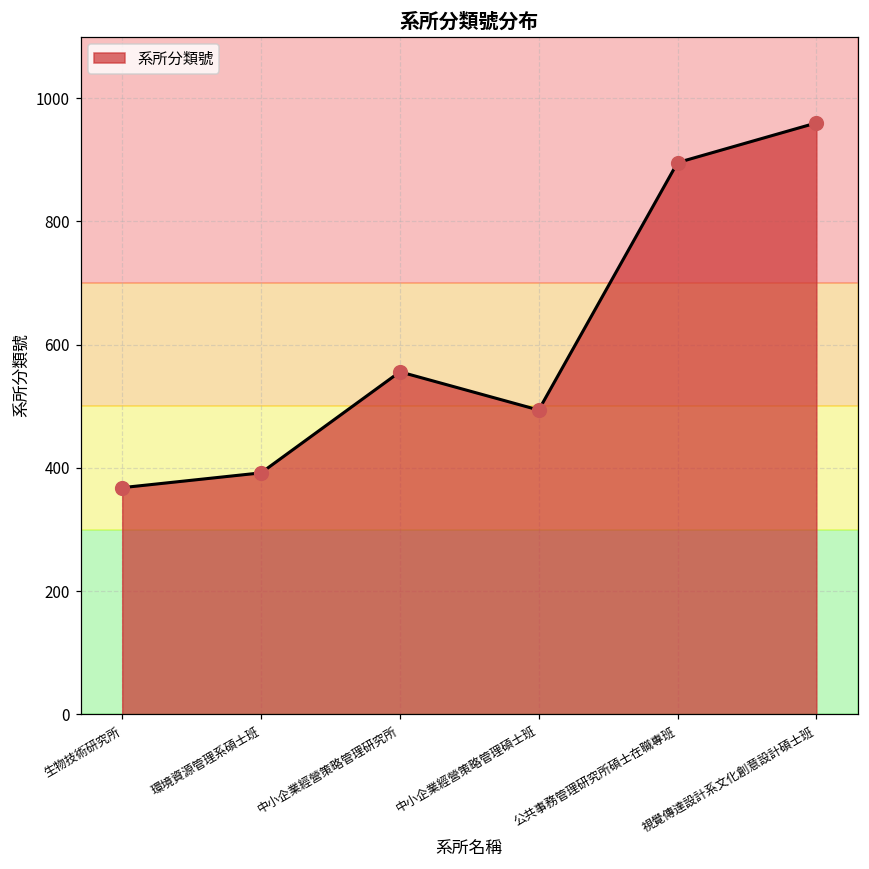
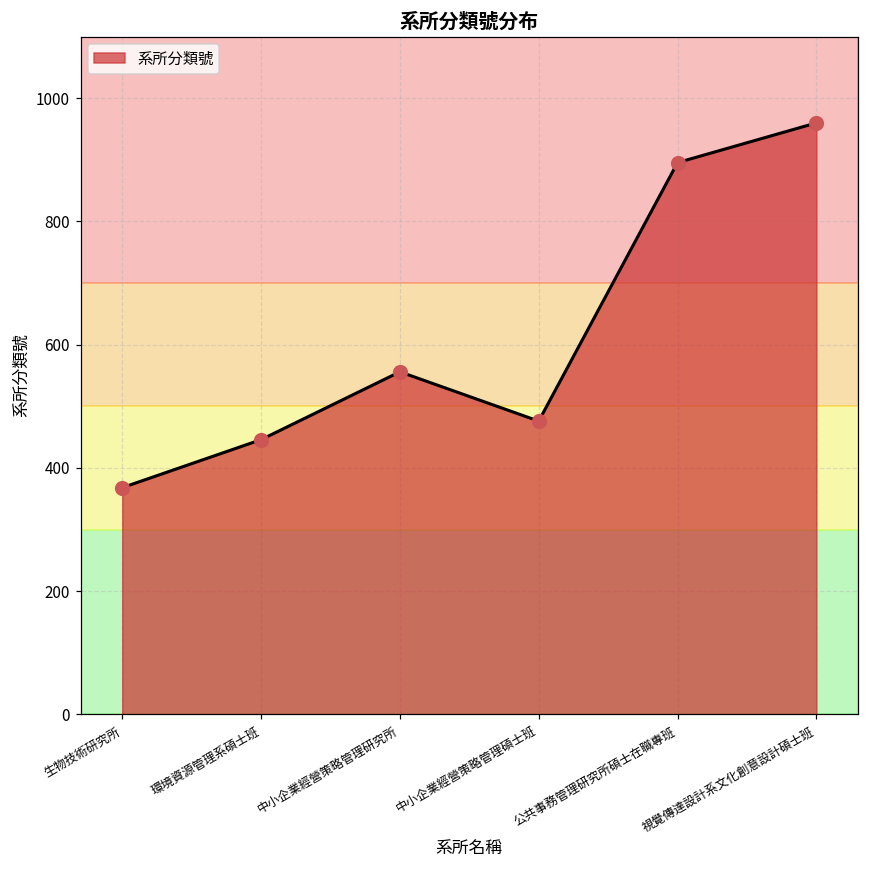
  {
    "生物技術研究所": 370,
-   "環境資源管理系碩士班": 390,
+   "環境資源管理系碩士班": 450,
    "中小企業經營策略管理研究所": 560,
-   "中小企業經營策略管理碩士班": 490,
+   "中小企業經營策略管理碩士班": 480,
    "公共事務管理研究所碩士在職專班": 900,
    "視覺傳達設計系文化創意設計碩士班": 960
  }
